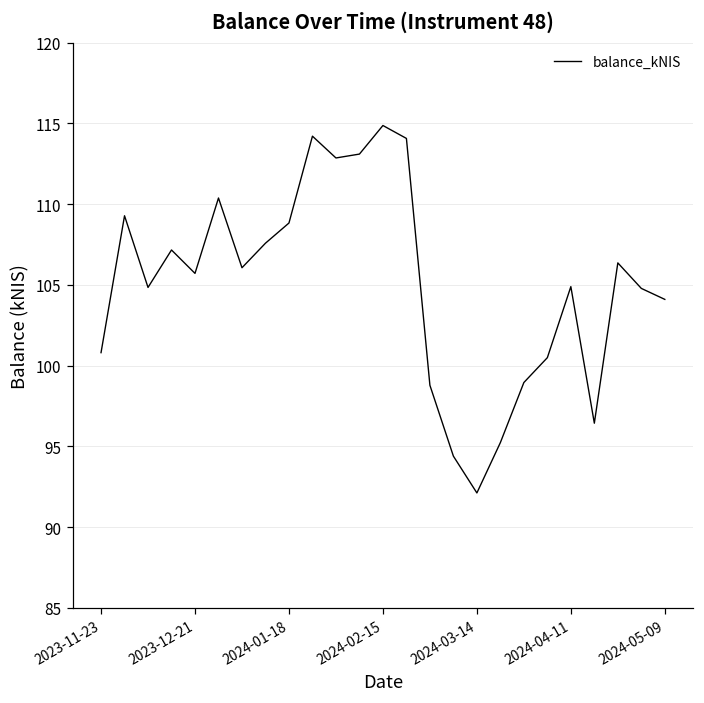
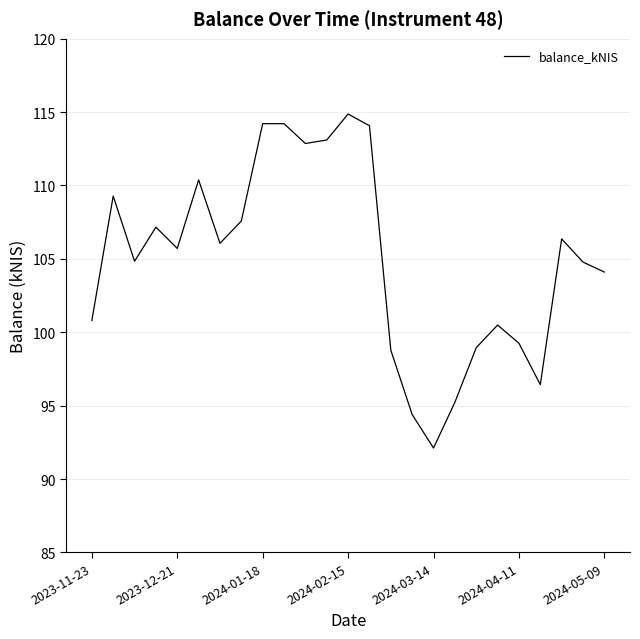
  {
    "2023-11-23": 100.8,
    "2023-12-21": 105.7,
-   "2024-01-18": 108.8,
+   "2024-01-18": 114.2,
    "2024-02-15": 114.9,
    "2024-03-14": 92.1,
-   "2024-04-11": 104.9,
+   "2024-04-11": 99.3,
    "2024-05-09": 104.1
  }
